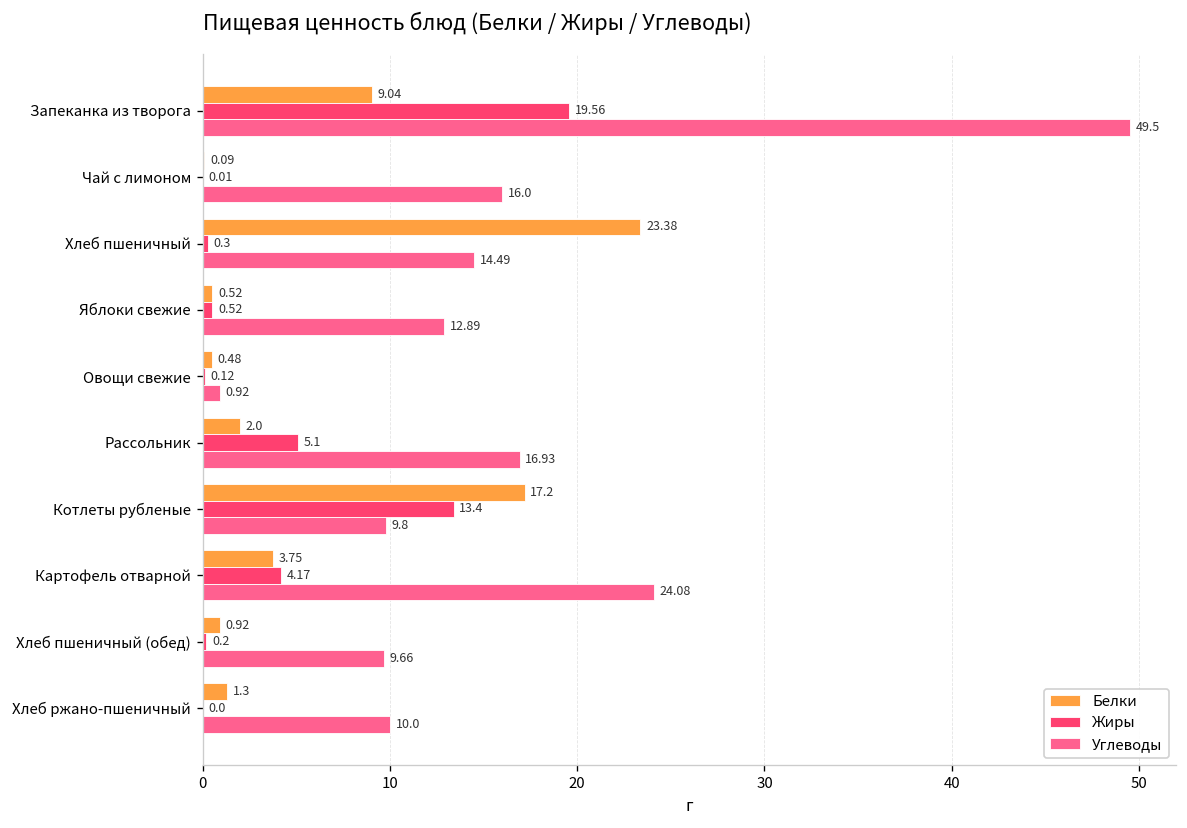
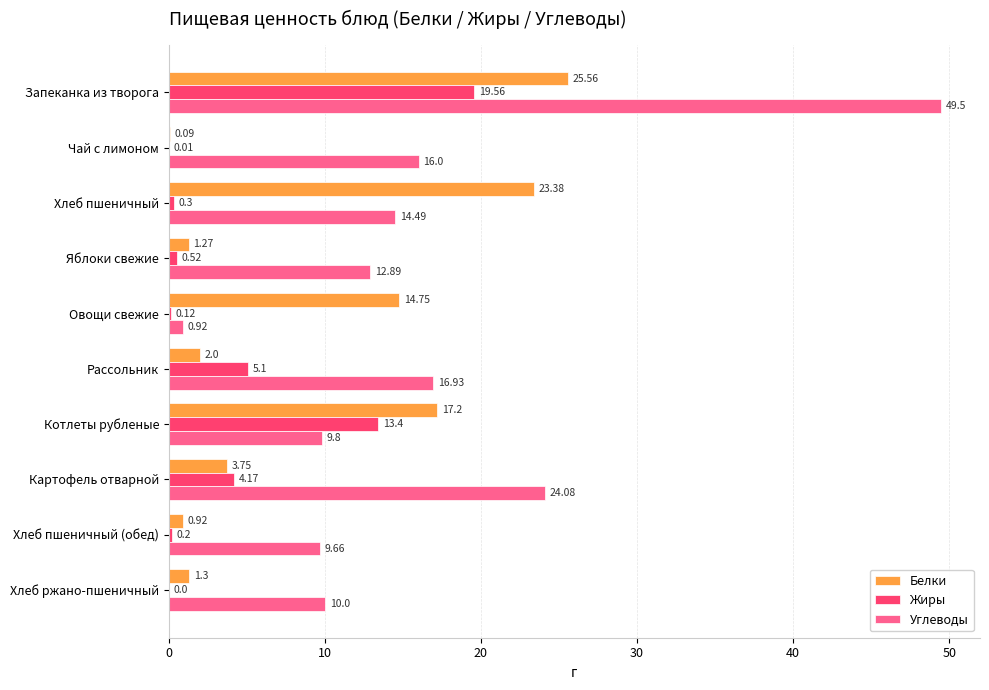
  {
    "Белки": {
-     "Запеканка из творога": 9.04,
+     "Запеканка из творога": 25.56,
      "Чай с лимоном": 0.09,
      "Хлеб пшеничный": 23.38,
-     "Яблоки свежие": 0.52,
-     "Овощи свежие": 0.48,
+     "Яблоки свежие": 1.27,
+     "Овощи свежие": 14.75,
      "Рассольник": 2.0,
      "Котлеты рубленые": 17.2,
      "Картофель отварной": 3.75,
      "Хлеб пшеничный (обед)": 0.92,
      "Хлеб ржано-пшеничный": 1.3
    }
  }
